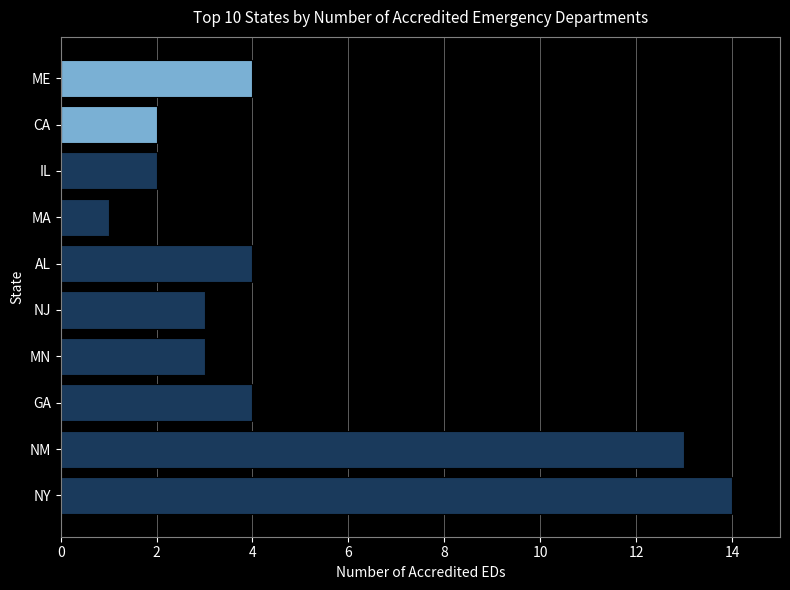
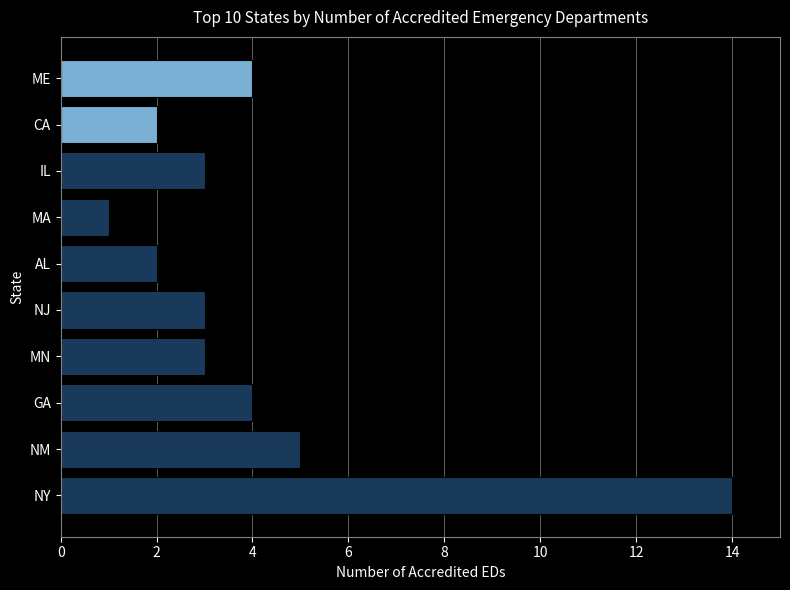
  {
    "ME": 4,
    "CA": 2,
-   "IL": 2,
+   "IL": 3,
    "MA": 1,
-   "AL": 4,
+   "AL": 2,
    "NJ": 3,
    "MN": 3,
    "GA": 4,
-   "NM": 13,
+   "NM": 5,
    "NY": 14
  }
